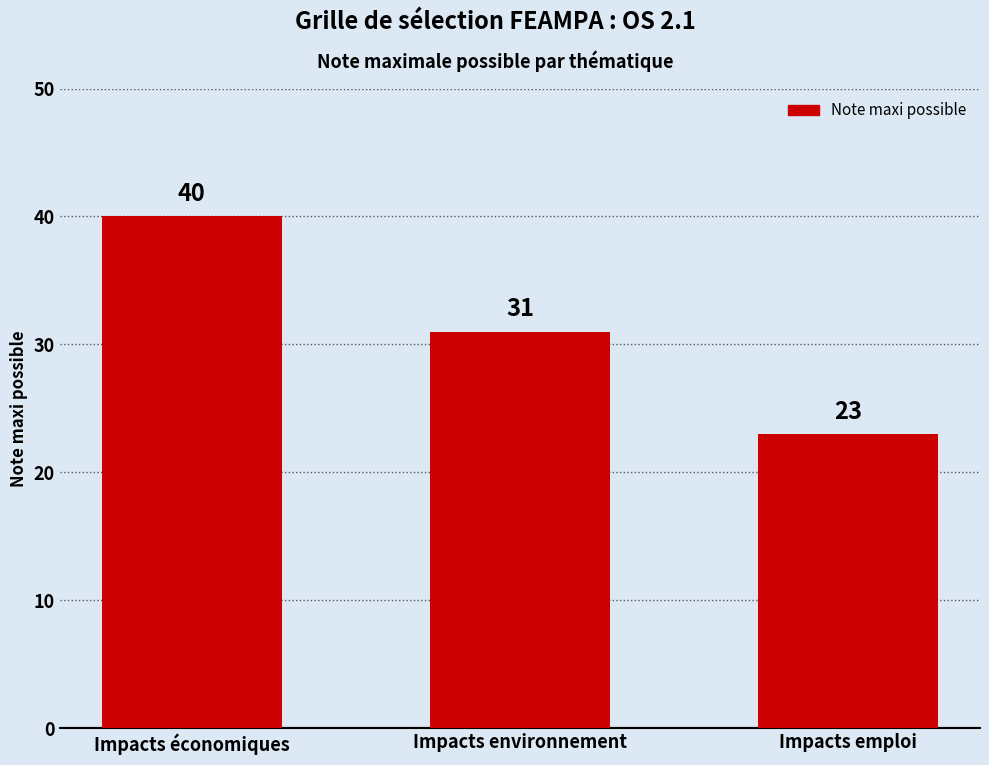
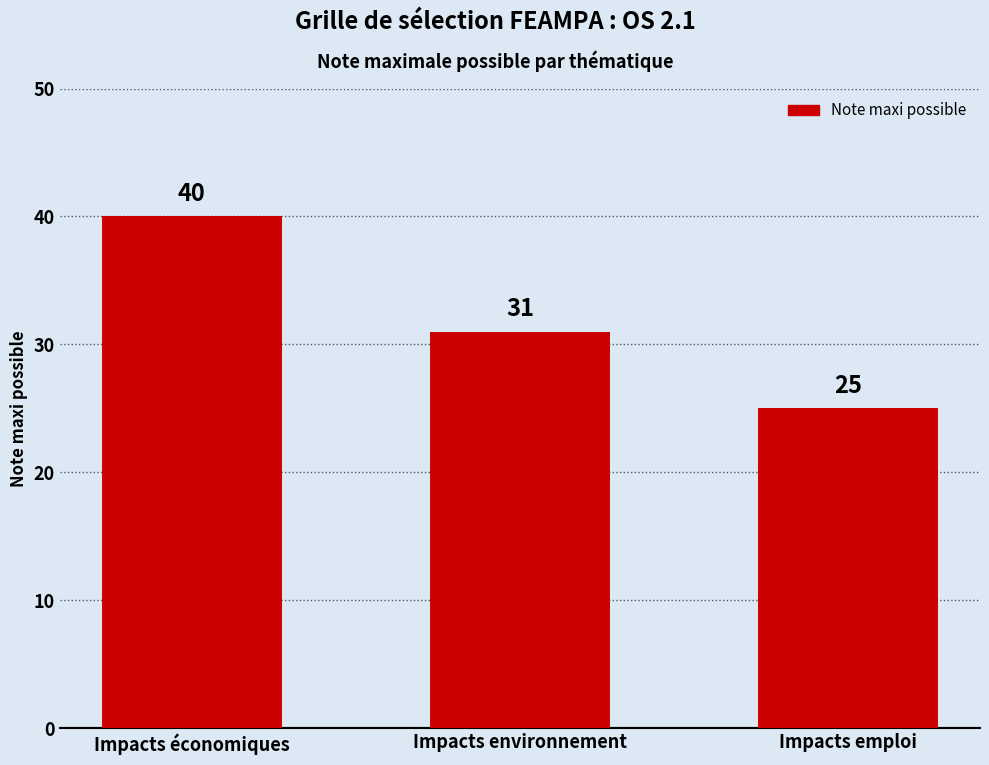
  {
    "Impacts économiques": 40,
    "Impacts environnement": 31,
-   "Impacts emploi": 23
+   "Impacts emploi": 25
  }
